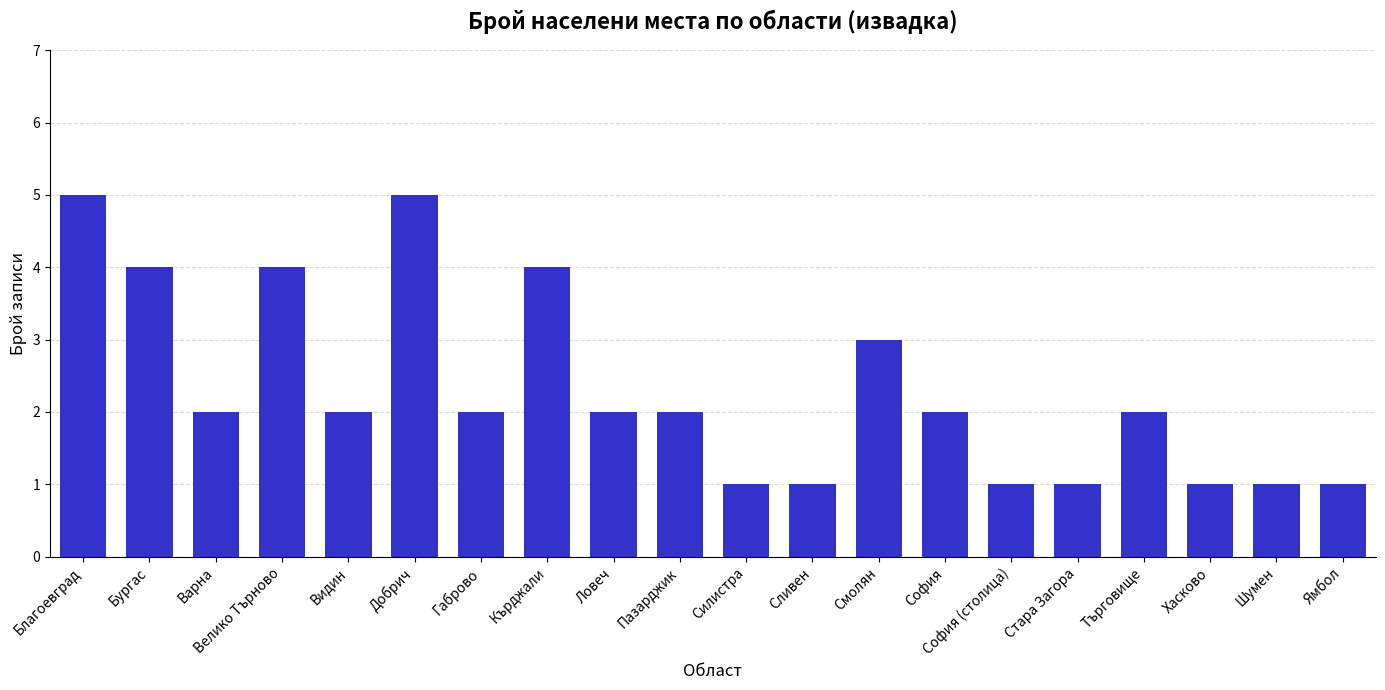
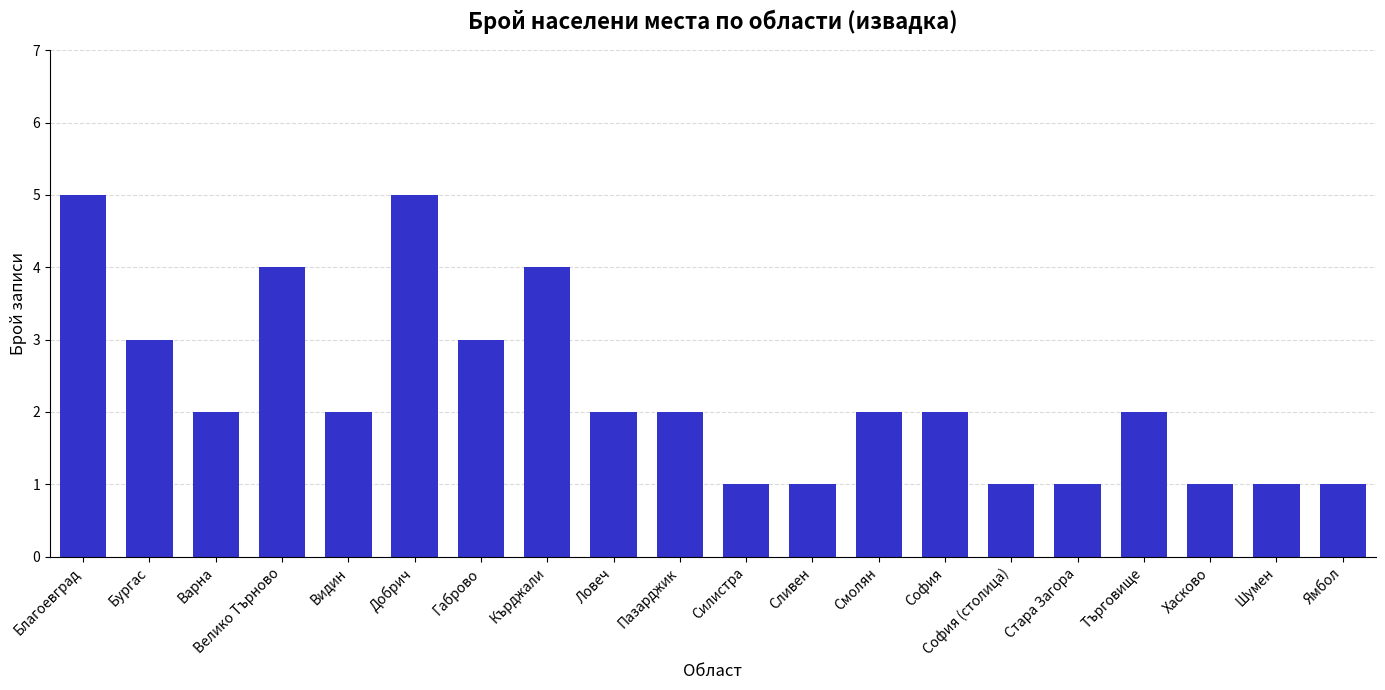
  {
    "Благоевград": 5,
-   "Бургас": 4,
+   "Бургас": 3,
    "Варна": 2,
    "Велико Търново": 4,
    "Видин": 2,
    "Добрич": 5,
-   "Габрово": 2,
+   "Габрово": 3,
    "Кърджали": 4,
    "Ловеч": 2,
    "Пазарджик": 2,
    "Силистра": 1,
    "Сливен": 1,
-   "Смолян": 3,
+   "Смолян": 2,
    "София": 2,
    "София (столица)": 1,
    "Стара Загора": 1,
    "Търговище": 2,
    "Хасково": 1,
    "Шумен": 1,
    "Ямбол": 1
  }
